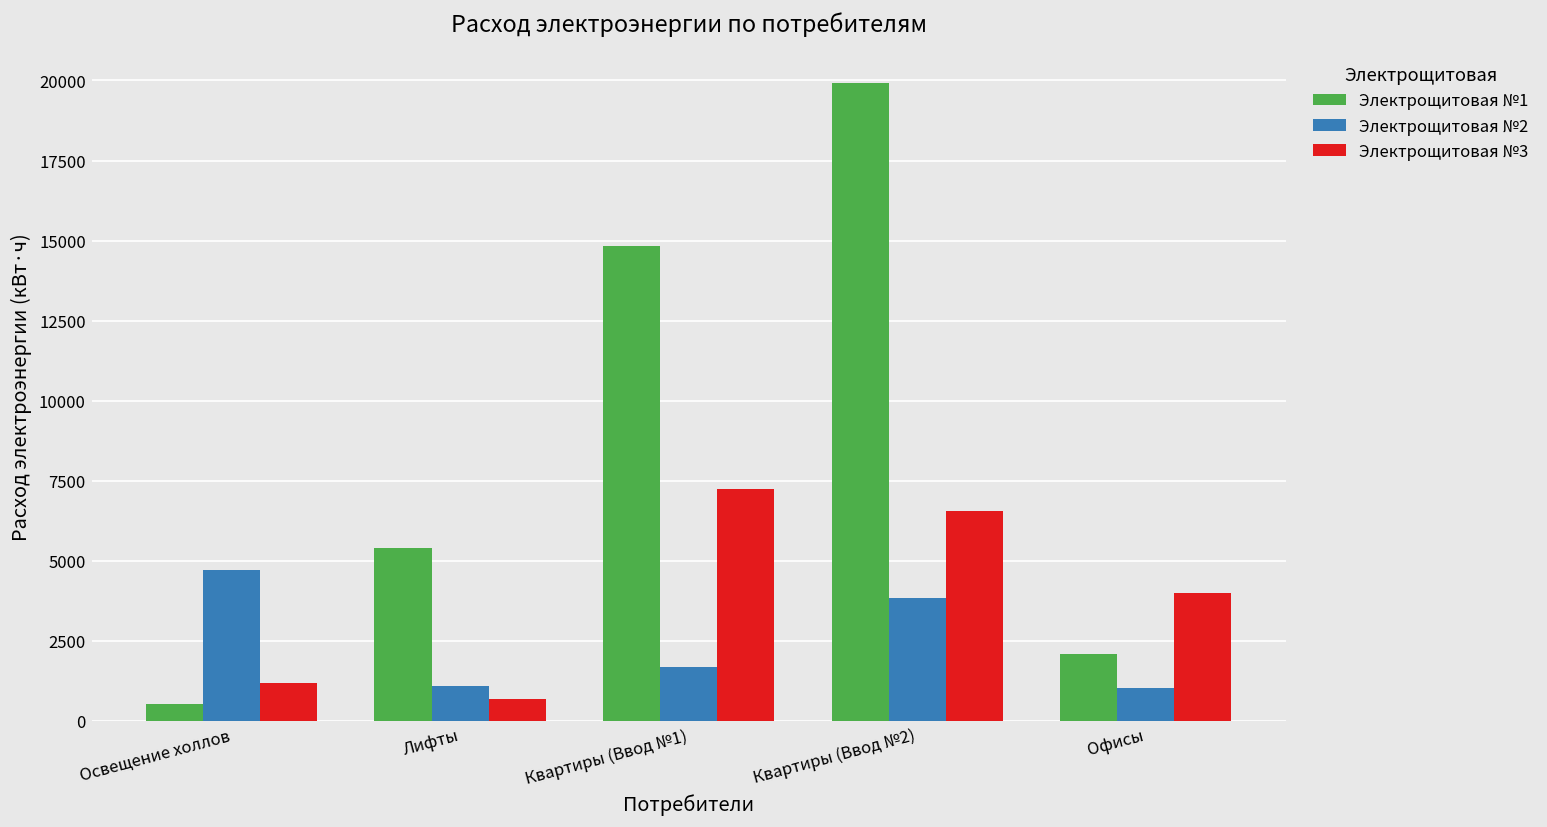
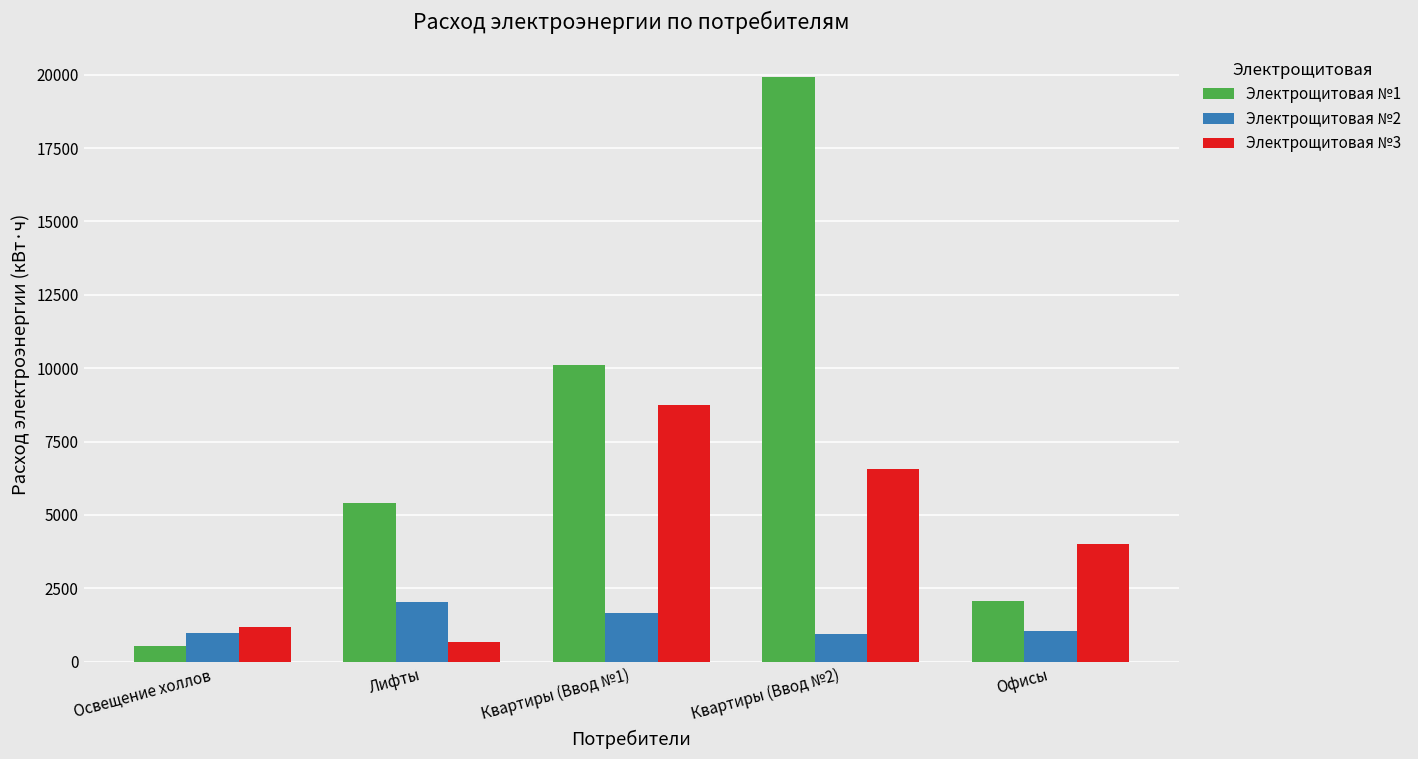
  {
    "Электрощитовая №1": {
      "Освещение холлов": 500,
      "Лифты": 5400,
-     "Квартиры (Ввод №1)": 14800,
+     "Квартиры (Ввод №1)": 10100,
      "Квартиры (Ввод №2)": 19900,
      "Офисы": 2100
    },
    "Электрощитовая №2": {
-     "Освещение холлов": 4700,
-     "Лифты": 1100,
+     "Освещение холлов": 1000,
+     "Лифты": 2000,
      "Квартиры (Ввод №1)": 1700,
-     "Квартиры (Ввод №2)": 3800,
+     "Квартиры (Ввод №2)": 900,
      "Офисы": 1000
    },
    "Электрощитовая №3": {
      "Освещение холлов": 1200,
      "Лифты": 700,
-     "Квартиры (Ввод №1)": 7200,
+     "Квартиры (Ввод №1)": 8700,
      "Квартиры (Ввод №2)": 6600,
      "Офисы": 4000
    }
  }
